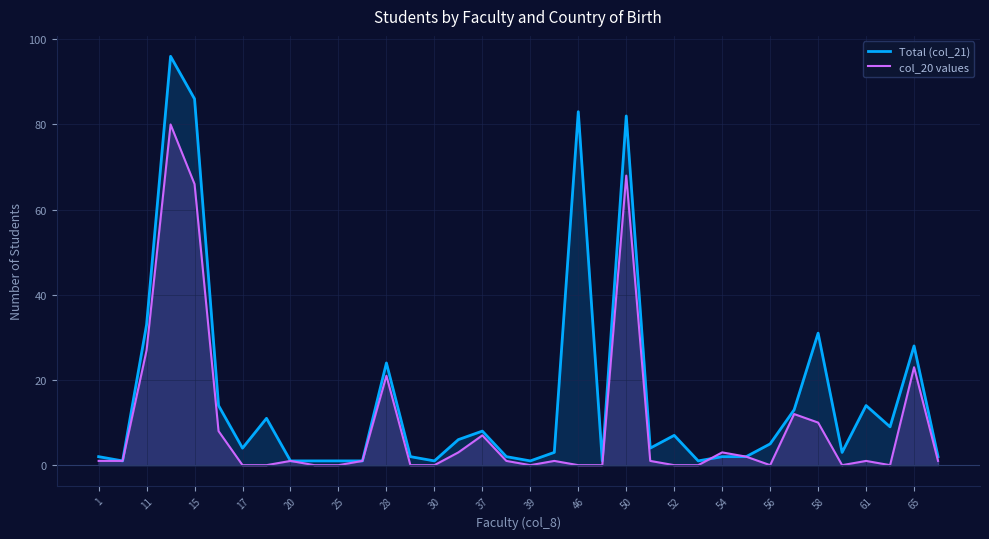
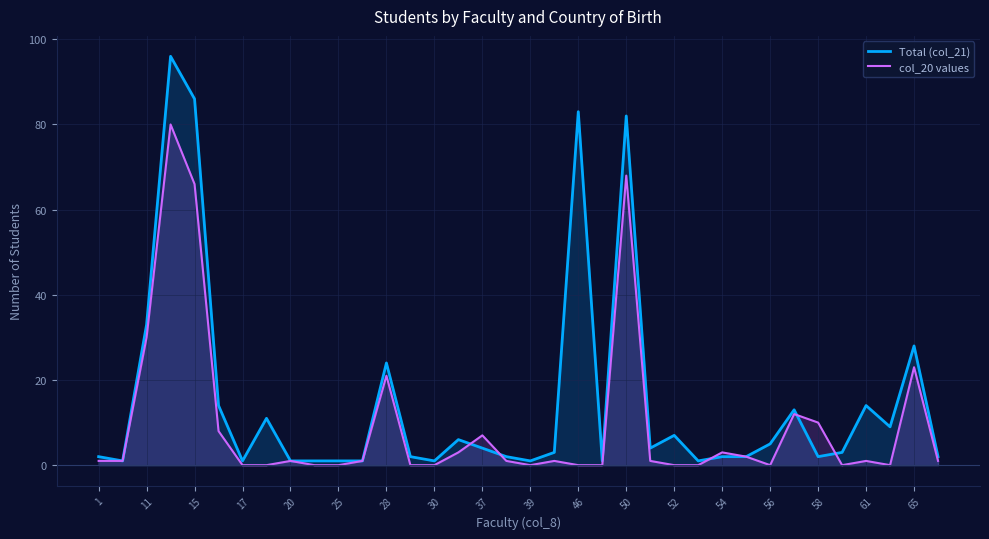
  {
    "Total (col_21)": {
      "1": 2,
      "11": 33,
      "15": 86,
-     "17": 4,
+     "17": 1,
      "25": 1,
      "28": 24,
      "30": 1,
-     "37": 8,
+     "37": 4,
      "39": 1,
      "46": 83,
      "50": 82,
      "52": 7,
      "54": 2,
      "56": 5,
-     "58": 31,
+     "58": 2,
      "61": 14,
      "65": 28
    },
    "col_20 values": {
      "1": 1,
-     "11": 27,
+     "11": 30,
      "15": 66,
      "17": 0,
      "25": 0,
      "28": 21,
      "30": 0,
      "37": 7,
      "39": 0,
      "46": 0,
      "50": 68,
      "52": 0,
      "54": 3,
      "56": 0,
      "58": 10,
      "61": 1,
      "65": 23
    }
  }
